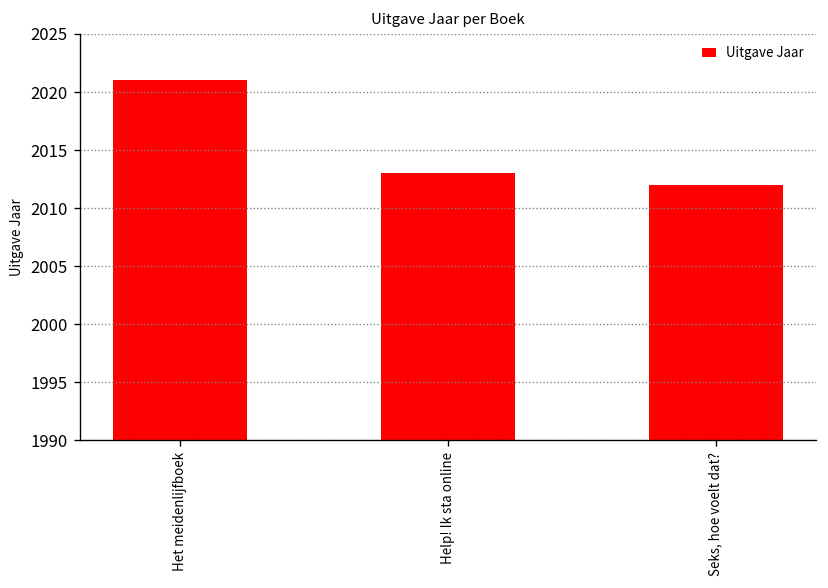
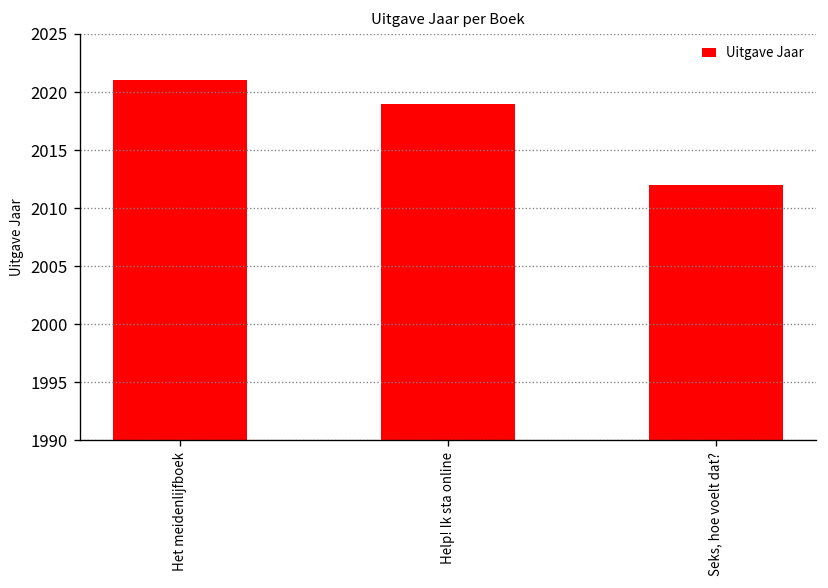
  {
    "Het meidenlijfboek": 2021,
-   "Help! Ik sta online": 2013,
+   "Help! Ik sta online": 2019,
    "Seks, hoe voelt dat?": 2012
  }
